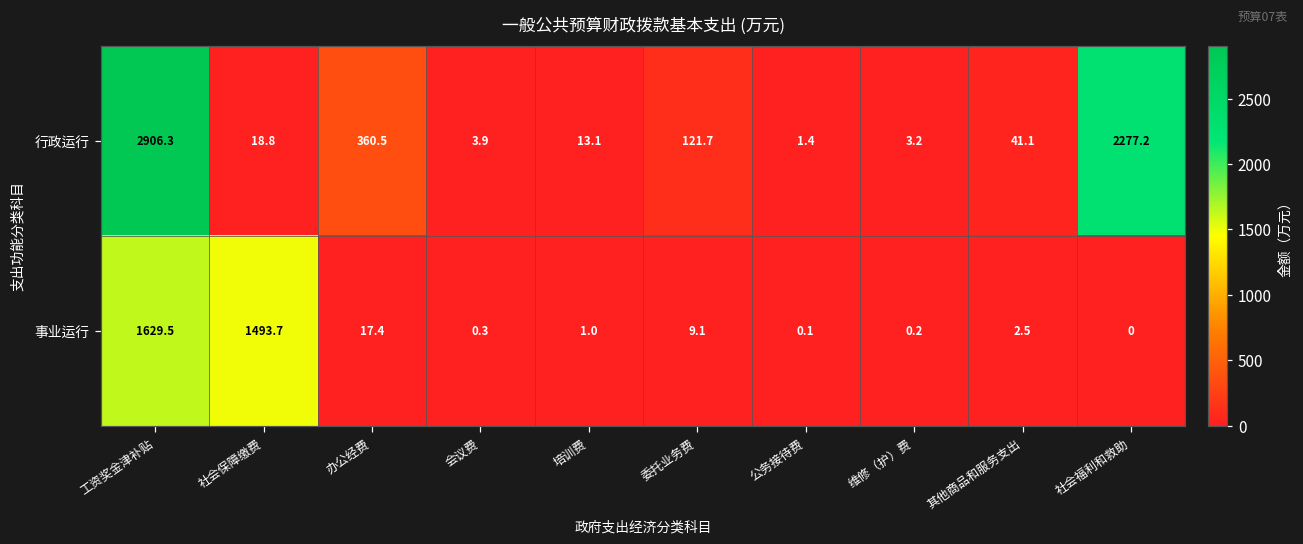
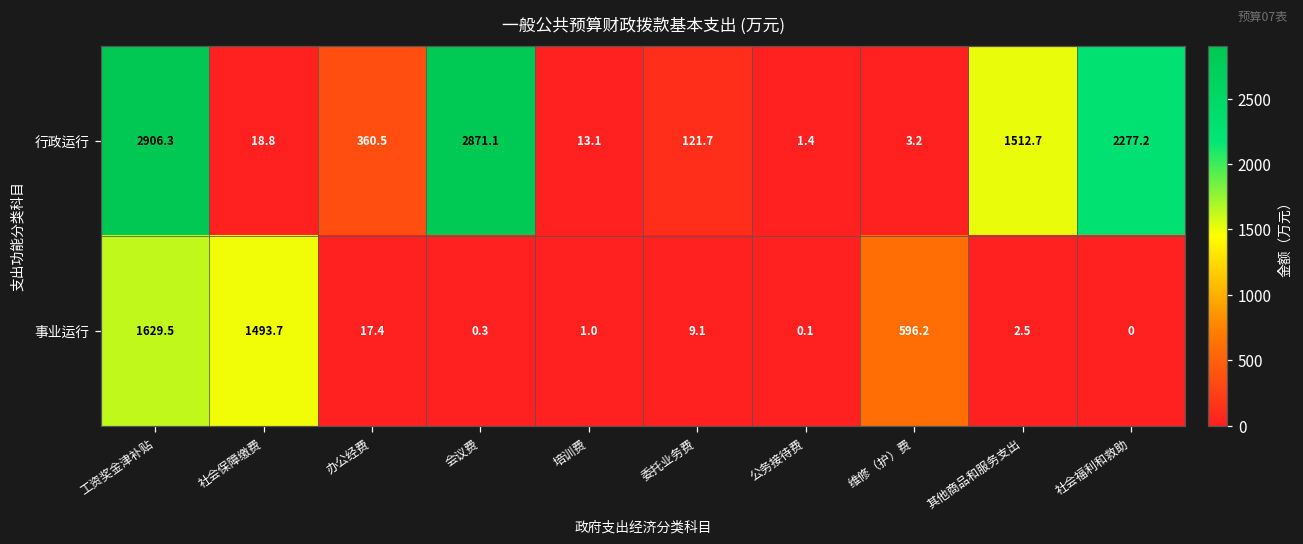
  {
    "行政运行": {
      "工资奖金津补贴": 2906.3,
      "社会保障缴费": 18.8,
      "办公经费": 360.5,
-     "会议费": 3.9,
+     "会议费": 2871.1,
      "培训费": 13.1,
      "委托业务费": 121.7,
      "公务接待费": 1.4,
      "维修（护）费": 3.2,
-     "其他商品和服务支出": 41.1,
+     "其他商品和服务支出": 1512.7,
      "社会福利和救助": 2277.2
    },
    "事业运行": {
      "工资奖金津补贴": 1629.5,
      "社会保障缴费": 1493.7,
      "办公经费": 17.4,
      "会议费": 0.3,
      "培训费": 1.0,
      "委托业务费": 9.1,
      "公务接待费": 0.1,
-     "维修（护）费": 0.2,
+     "维修（护）费": 596.2,
      "其他商品和服务支出": 2.5,
      "社会福利和救助": 0
    }
  }
